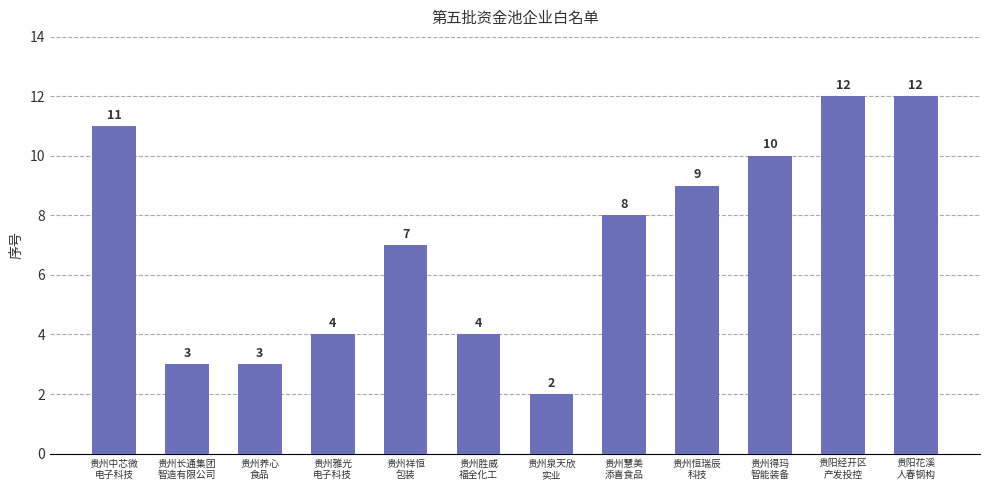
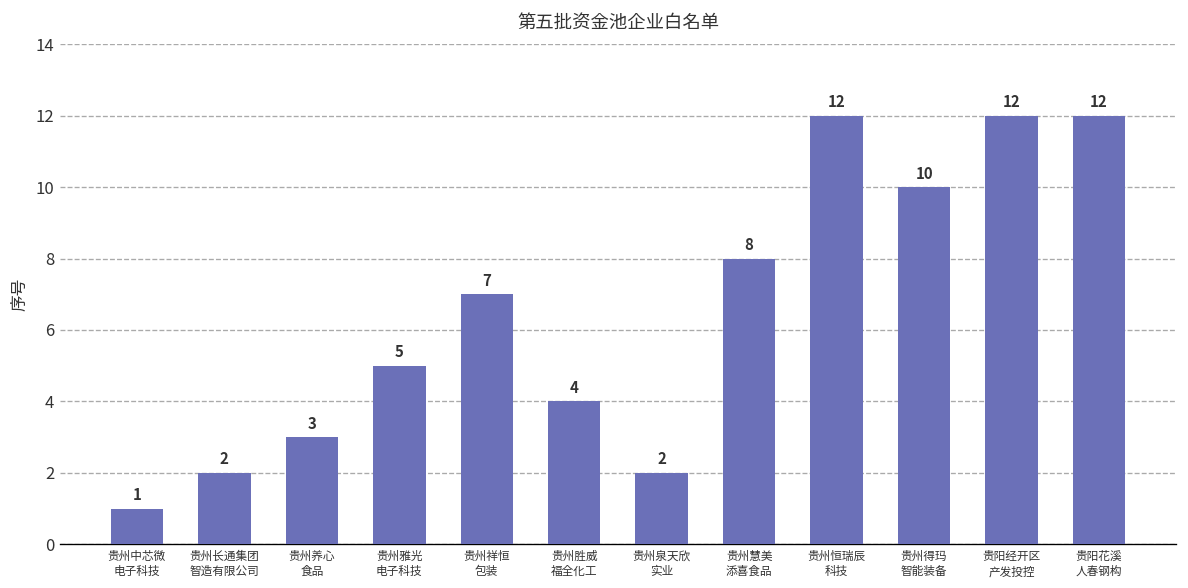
  {
-   "贵州中芯微 电子科技": 11,
-   "贵州长通集团 智造有限公司": 3,
+   "贵州中芯微 电子科技": 1,
+   "贵州长通集团 智造有限公司": 2,
    "贵州养心 食品": 3,
-   "贵州雅光 电子科技": 4,
+   "贵州雅光 电子科技": 5,
    "贵州祥恒 包装": 7,
    "贵州胜威 福全化工": 4,
    "贵州泉天欣 实业": 2,
    "贵州慧美 添喜食品": 8,
-   "贵州恒瑞辰 科技": 9,
+   "贵州恒瑞辰 科技": 12,
    "贵州得玛 智能装备": 10,
    "贵阳经开区 产发投控": 12,
    "贵阳花溪 人春钢构": 12
  }
